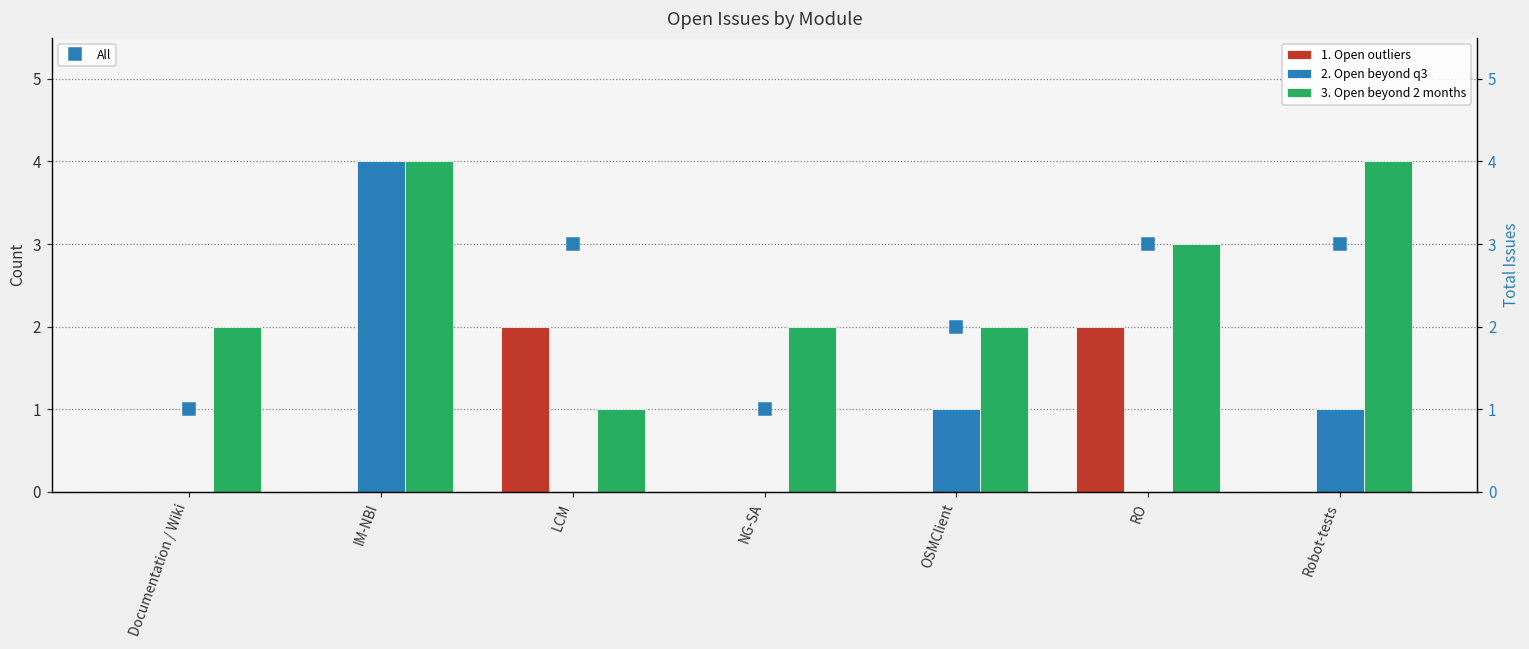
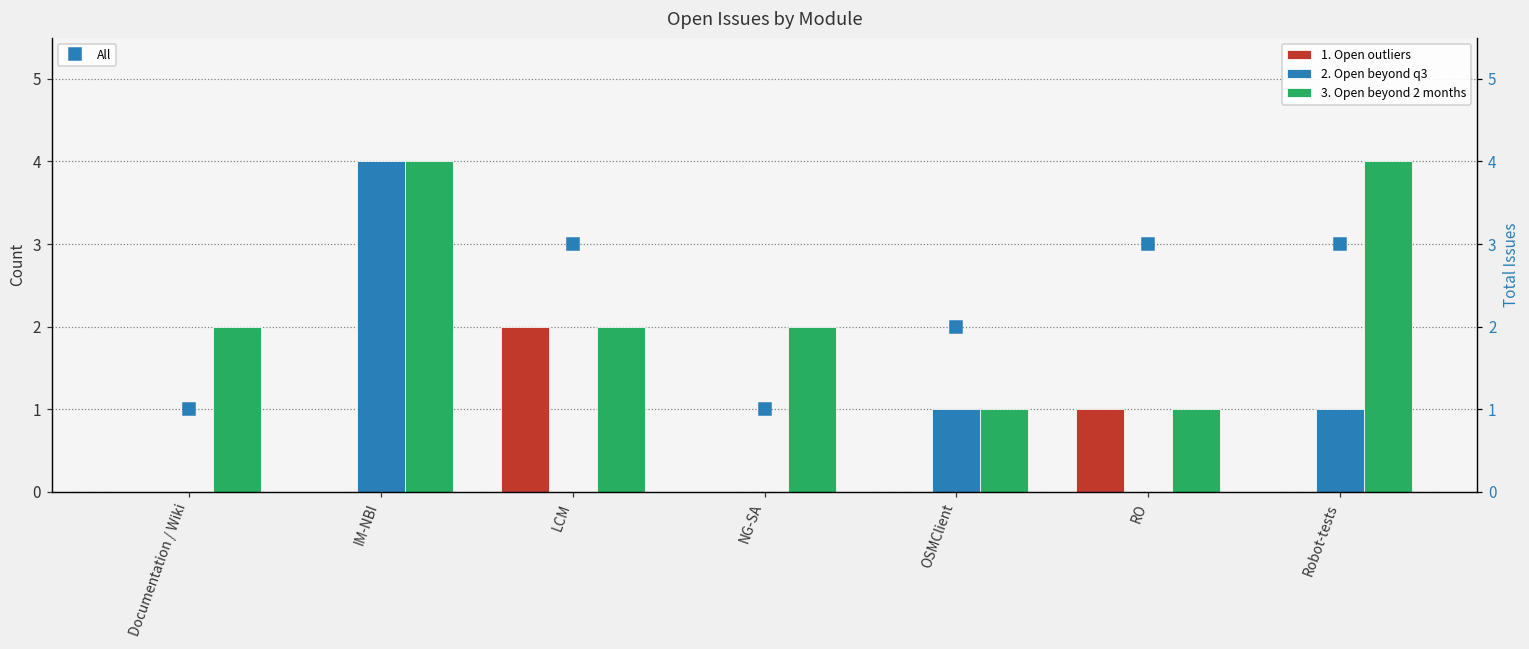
  {
    "1. Open outliers": {
      "Documentation / Wiki": 0,
      "IM-NBI": 0,
      "LCM": 2,
      "NG-SA": 0,
      "OSMClient": 0,
-     "RO": 2,
+     "RO": 1,
      "Robot-tests": 0
    },
    "3. Open beyond 2 months": {
      "Documentation / Wiki": 2,
      "IM-NBI": 4,
-     "LCM": 1,
+     "LCM": 2,
      "NG-SA": 2,
-     "OSMClient": 2,
-     "RO": 3,
+     "OSMClient": 1,
+     "RO": 1,
      "Robot-tests": 4
    }
  }
